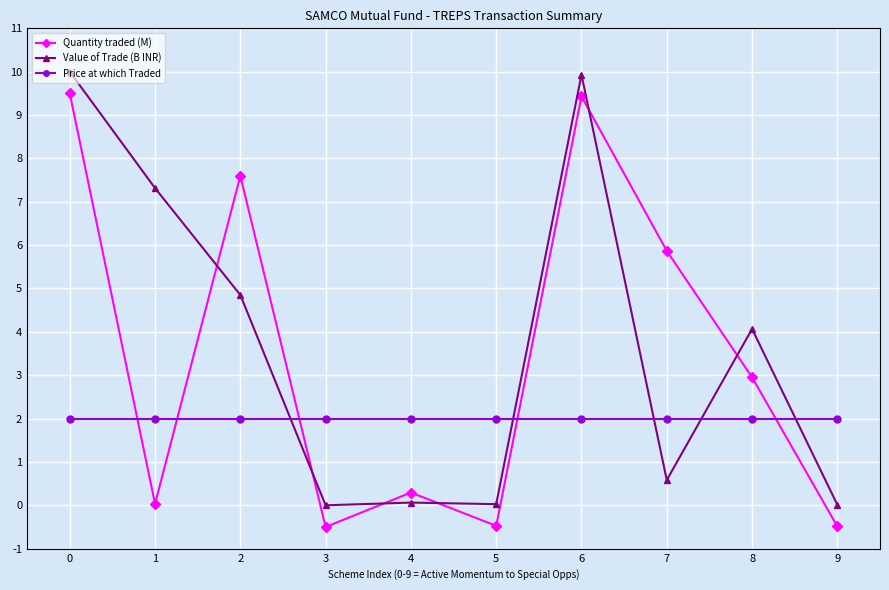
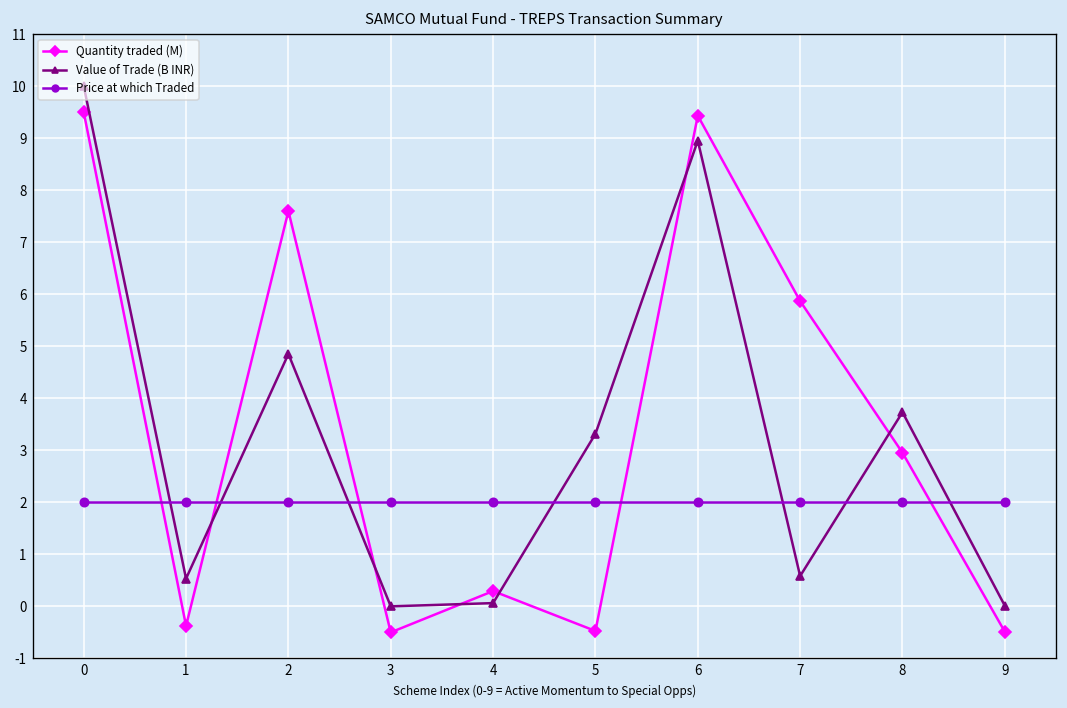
  {
    "Quantity traded (M)": {
      "0": 9.5,
-     "1": 0.0,
+     "1": -0.4,
      "2": 7.6,
      "3": -0.5,
      "4": 0.3,
      "5": -0.5,
      "6": 9.4,
      "7": 5.9,
      "8": 3.0,
      "9": -0.5
    },
    "Value of Trade (B INR)": {
-     "1": 7.3,
+     "1": 0.5,
      "2": 4.9,
      "3": 0.0,
      "4": 0.1,
-     "5": 0.0,
-     "6": 9.9,
+     "5": 3.3,
+     "6": 9.0,
      "7": 0.6,
-     "8": 4.1,
+     "8": 3.7,
      "9": 0.0
    },
    "Price at which Traded": {
      "0": 2.0,
      "1": 2.0,
      "2": 2.0,
      "3": 2.0,
      "4": 2.0,
      "5": 2.0,
      "6": 2.0,
      "7": 2.0,
      "8": 2.0,
      "9": 2.0
    }
  }
